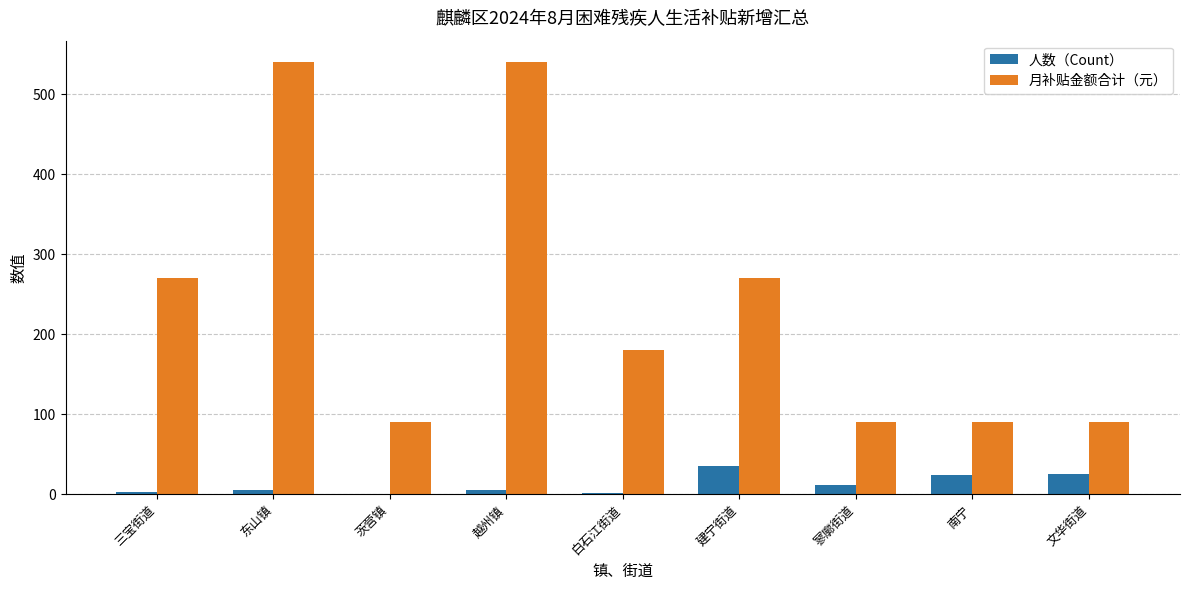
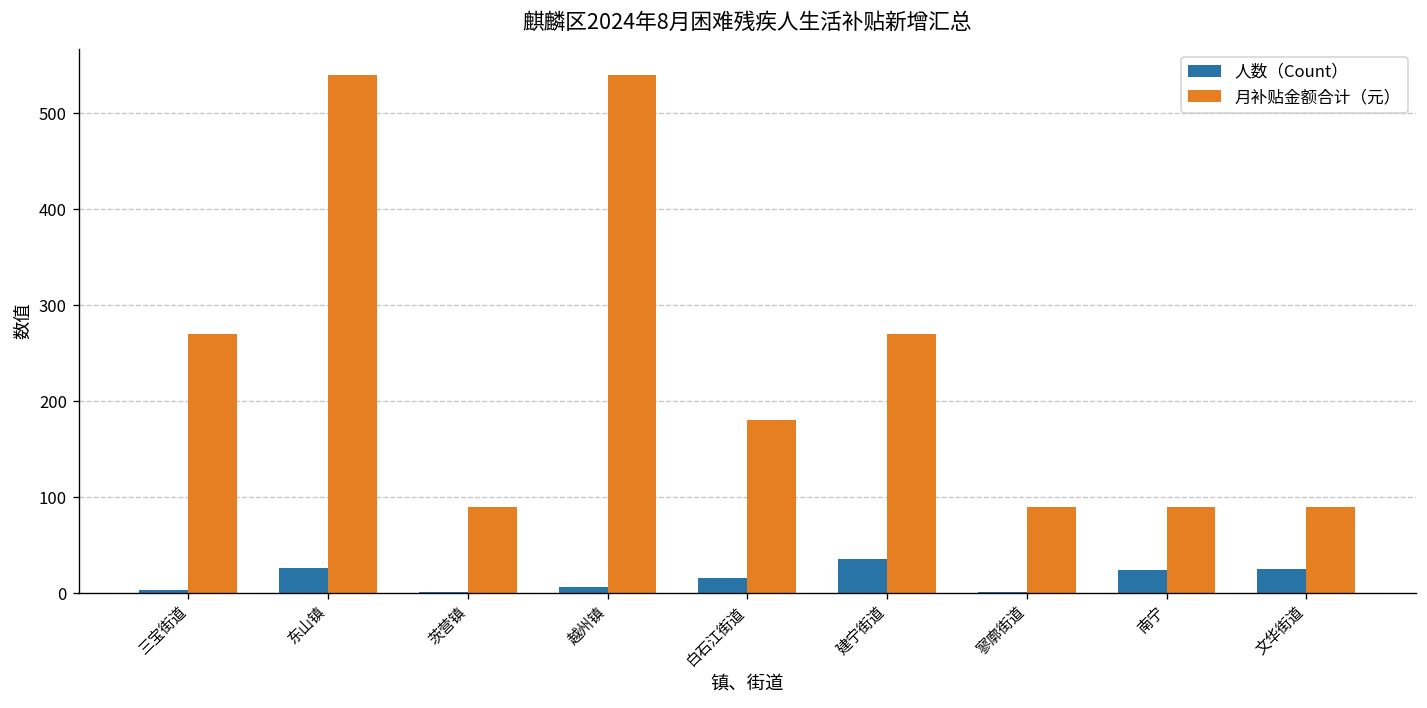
  {
    "人数（Count）": {
-     "东山镇": 10,
+     "东山镇": 30,
      "越州镇": 10,
-     "白石江街道": 0,
+     "白石江街道": 20,
      "建宁街道": 40,
-     "寥廓街道": 10,
+     "寥廓街道": 0,
      "南宁": 20,
      "文华街道": 30
    },
    "月补贴金额合计（元）": {
      "三宝街道": 270,
      "东山镇": 540,
      "茨营镇": 90,
      "越州镇": 540,
      "白石江街道": 180,
      "建宁街道": 270,
      "寥廓街道": 90,
      "南宁": 90,
      "文华街道": 90
    }
  }
